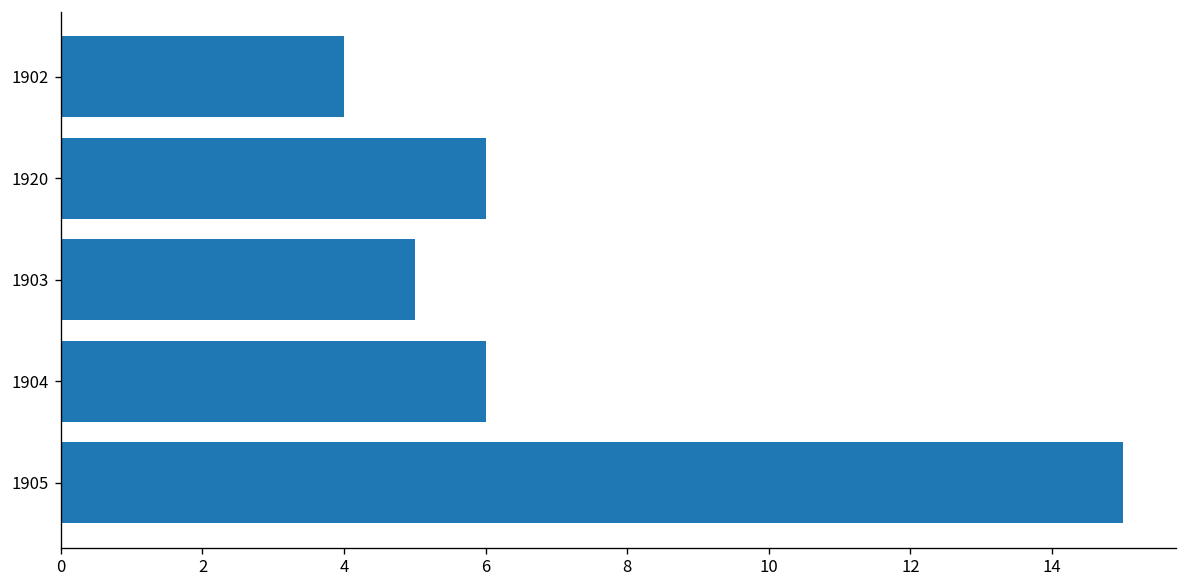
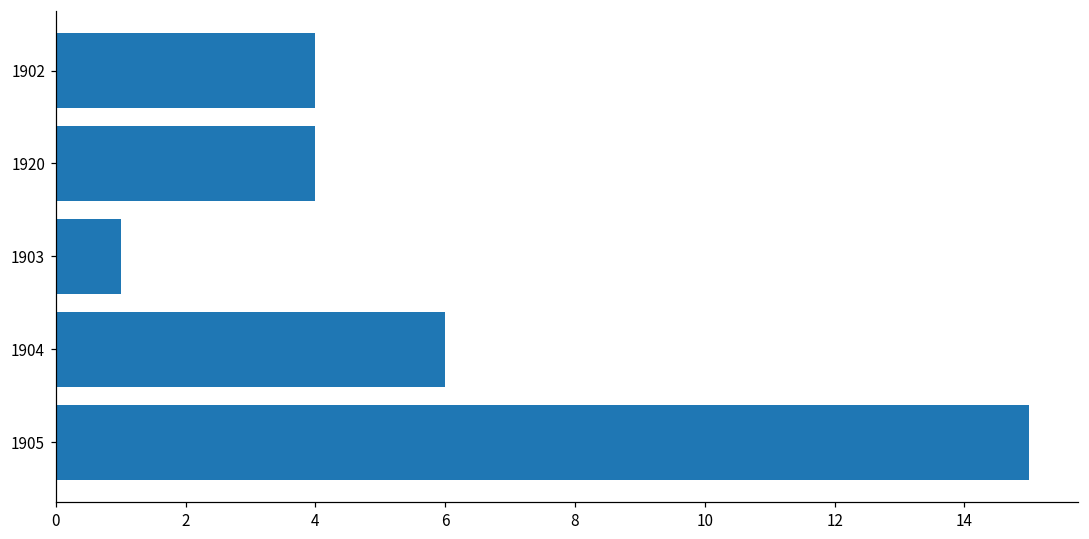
  {
    "1902": 4,
-   "1920": 6,
-   "1903": 5,
+   "1920": 4,
+   "1903": 1,
    "1904": 6,
    "1905": 15
  }
